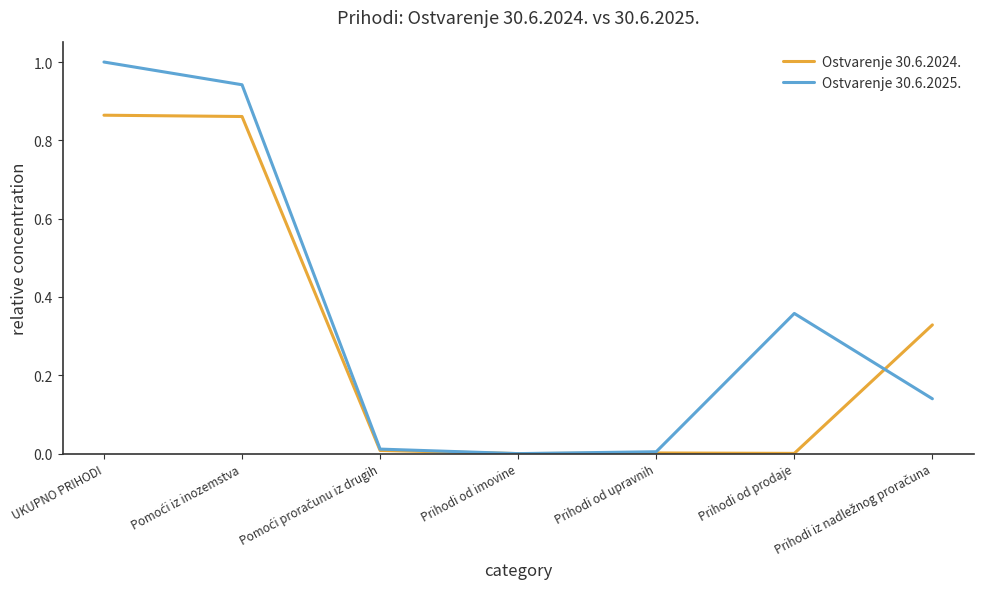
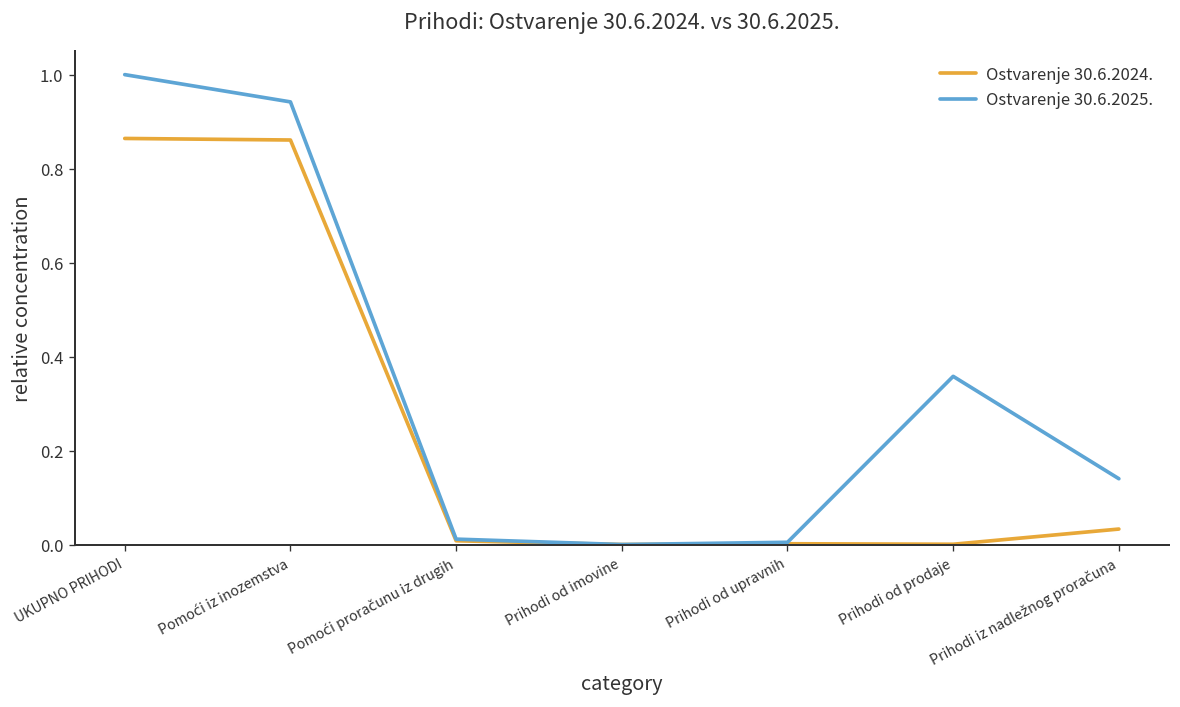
  {
    "Ostvarenje 30.6.2024.": {
      "UKUPNO PRIHODI": 0.86,
      "Pomoći iz inozemstva": 0.86,
      "Prihodi od prodaje": 0.00,
-     "Prihodi iz nadležnog proračuna": 0.33
+     "Prihodi iz nadležnog proračuna": 0.03
    },
    "Ostvarenje 30.6.2025.": {
      "UKUPNO PRIHODI": 1.00,
      "Pomoći iz inozemstva": 0.94,
      "Prihodi od prodaje": 0.36,
      "Prihodi iz nadležnog proračuna": 0.14
    }
  }
